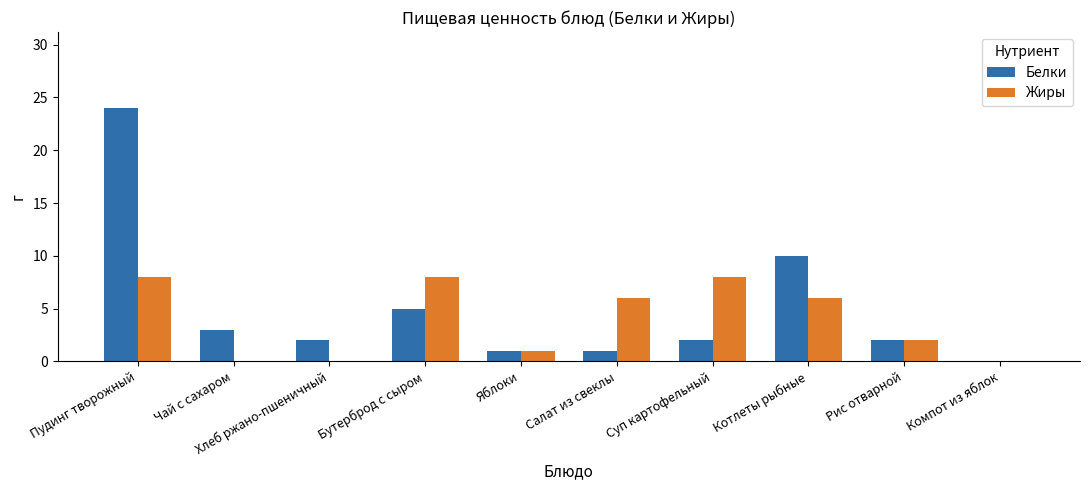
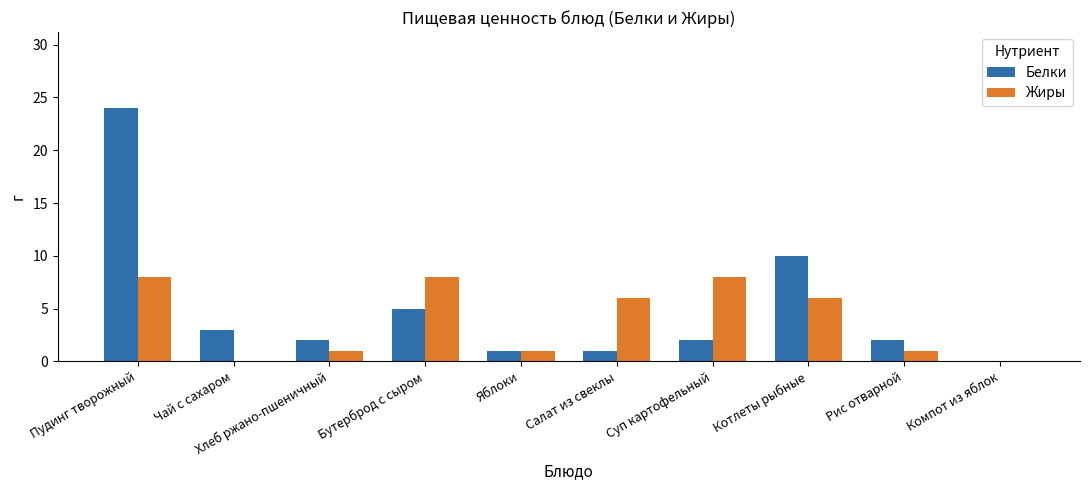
  {
    "Белки": {
      "Пудинг творожный": 24,
      "Чай с сахаром": 3,
      "Хлеб ржано-пшеничный": 2,
      "Бутерброд с сыром": 5,
      "Яблоки": 1,
      "Салат из свеклы": 1,
      "Суп картофельный": 2,
      "Котлеты рыбные": 10,
      "Рис отварной": 2,
      "Компот из яблок": 0
    },
    "Жиры": {
      "Пудинг творожный": 8,
      "Чай с сахаром": 0,
-     "Хлеб ржано-пшеничный": 0,
+     "Хлеб ржано-пшеничный": 1,
      "Бутерброд с сыром": 8,
      "Яблоки": 1,
      "Салат из свеклы": 6,
      "Суп картофельный": 8,
      "Котлеты рыбные": 6,
-     "Рис отварной": 2,
+     "Рис отварной": 1,
      "Компот из яблок": 0
    }
  }
